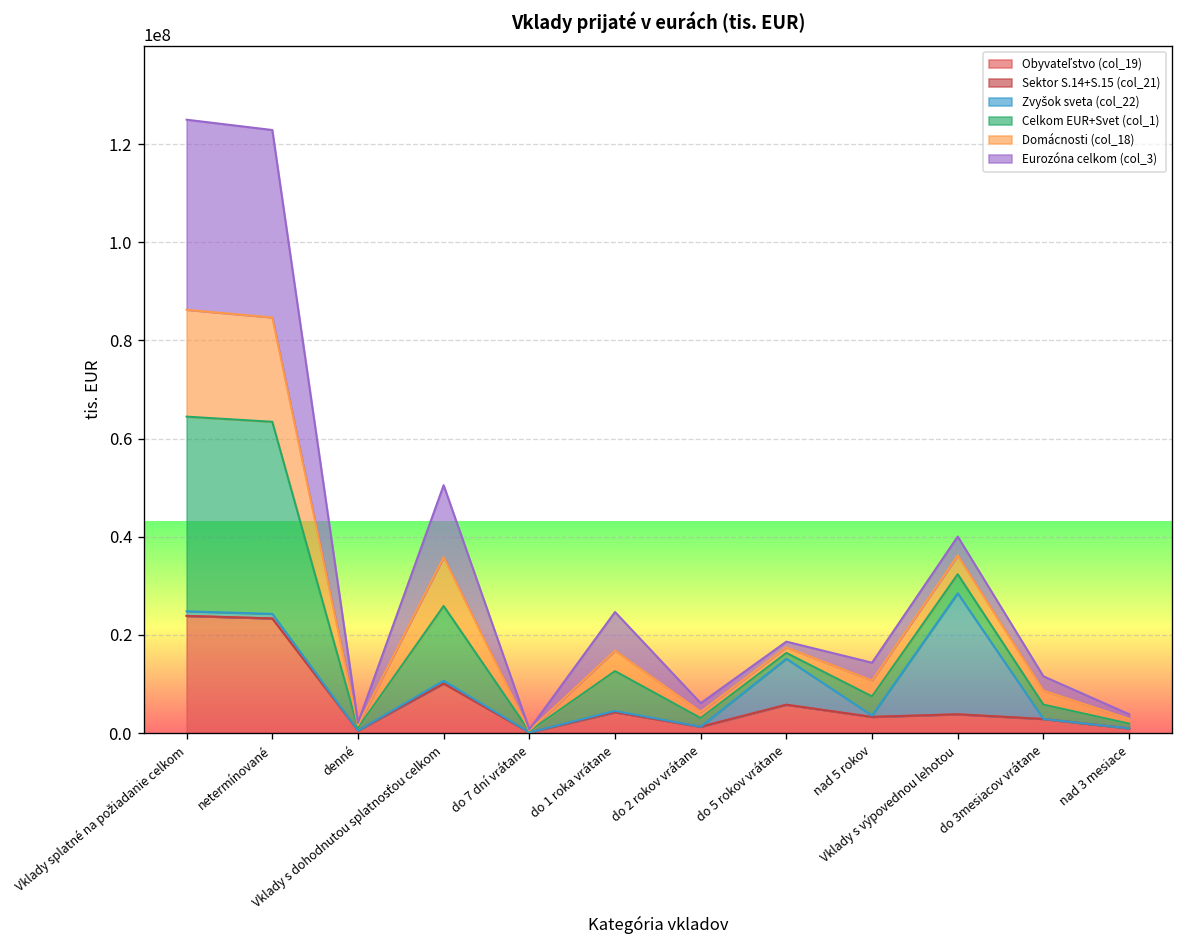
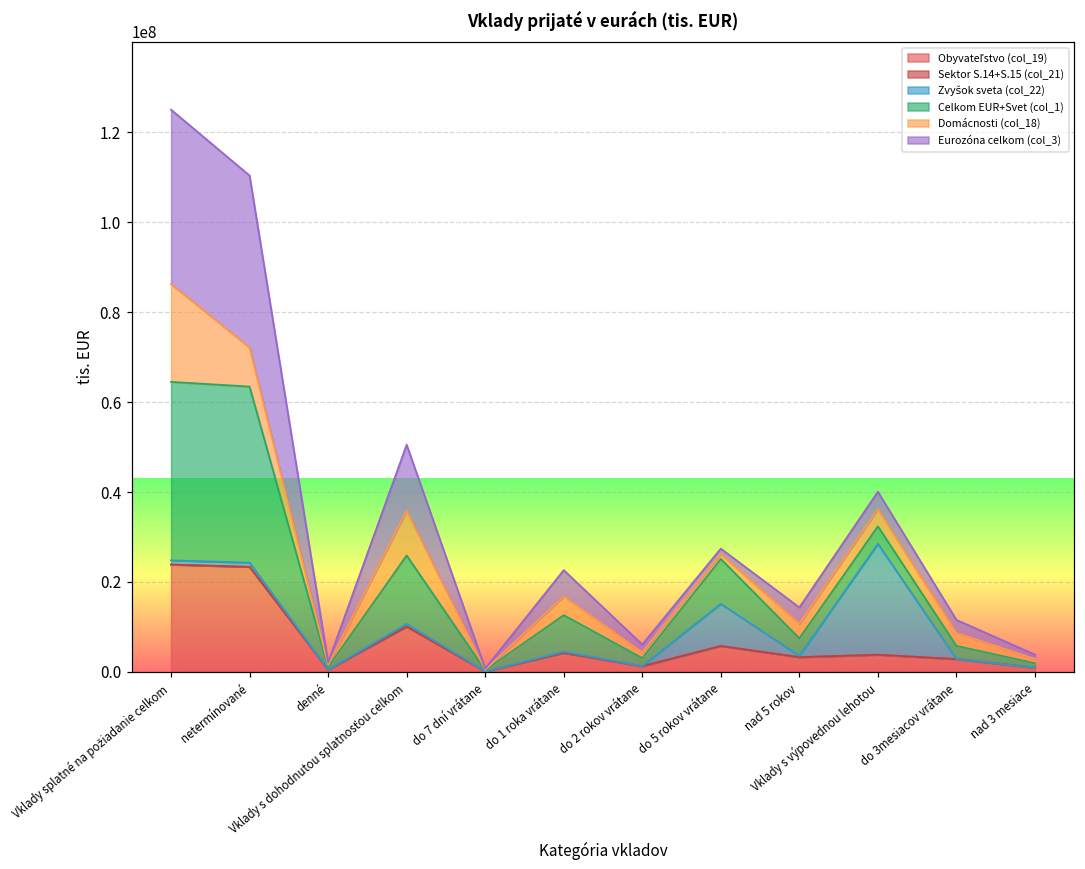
  {
    "Sektor S.14+S.15 (col_21)": {
      "Vklady splatné na požiadanie celkom": 24000000,
      "netermínované": 23000000,
      "do 5 rokov vrátane": 6000000,
      "Vklady s výpovednou lehotou": 4000000
    },
    "Zvyšok sveta (col_22)": {
      "Vklady splatné na požiadanie celkom": 1000000,
      "netermínované": 1000000,
      "do 5 rokov vrátane": 9000000,
      "Vklady s výpovednou lehotou": 25000000
    },
    "Celkom EUR+Svet (col_1)": {
      "Vklady splatné na požiadanie celkom": 40000000,
      "netermínované": 39000000,
      "Vklady s dohodnutou splatnosťou celkom": 15000000,
      "do 1 roka vrátane": 8000000,
      "do 2 rokov vrátane": 2000000,
-     "do 5 rokov vrátane": 1000000,
+     "do 5 rokov vrátane": 10000000,
      "nad 5 rokov": 4000000,
      "Vklady s výpovednou lehotou": 4000000,
      "do 3mesiacov vrátane": 3000000,
      "nad 3 mesiace": 1000000
    },
    "Domácnosti (col_18)": {
      "Vklady splatné na požiadanie celkom": 22000000,
-     "netermínované": 21000000,
+     "netermínované": 9000000,
      "Vklady s dohodnutou splatnosťou celkom": 10000000,
      "do 1 roka vrátane": 4000000,
      "do 2 rokov vrátane": 1000000,
      "do 5 rokov vrátane": 1000000,
      "nad 5 rokov": 3000000,
      "Vklady s výpovednou lehotou": 4000000,
      "do 3mesiacov vrátane": 3000000,
      "nad 3 mesiace": 1000000
    },
    "Eurozóna celkom (col_3)": {
      "Vklady splatné na požiadanie celkom": 39000000,
      "netermínované": 38000000,
      "Vklady s dohodnutou splatnosťou celkom": 15000000,
-     "do 1 roka vrátane": 8000000,
+     "do 1 roka vrátane": 6000000,
      "do 2 rokov vrátane": 2000000,
      "do 5 rokov vrátane": 1000000,
      "nad 5 rokov": 4000000,
      "Vklady s výpovednou lehotou": 4000000,
      "do 3mesiacov vrátane": 3000000,
      "nad 3 mesiace": 1000000
    }
  }
